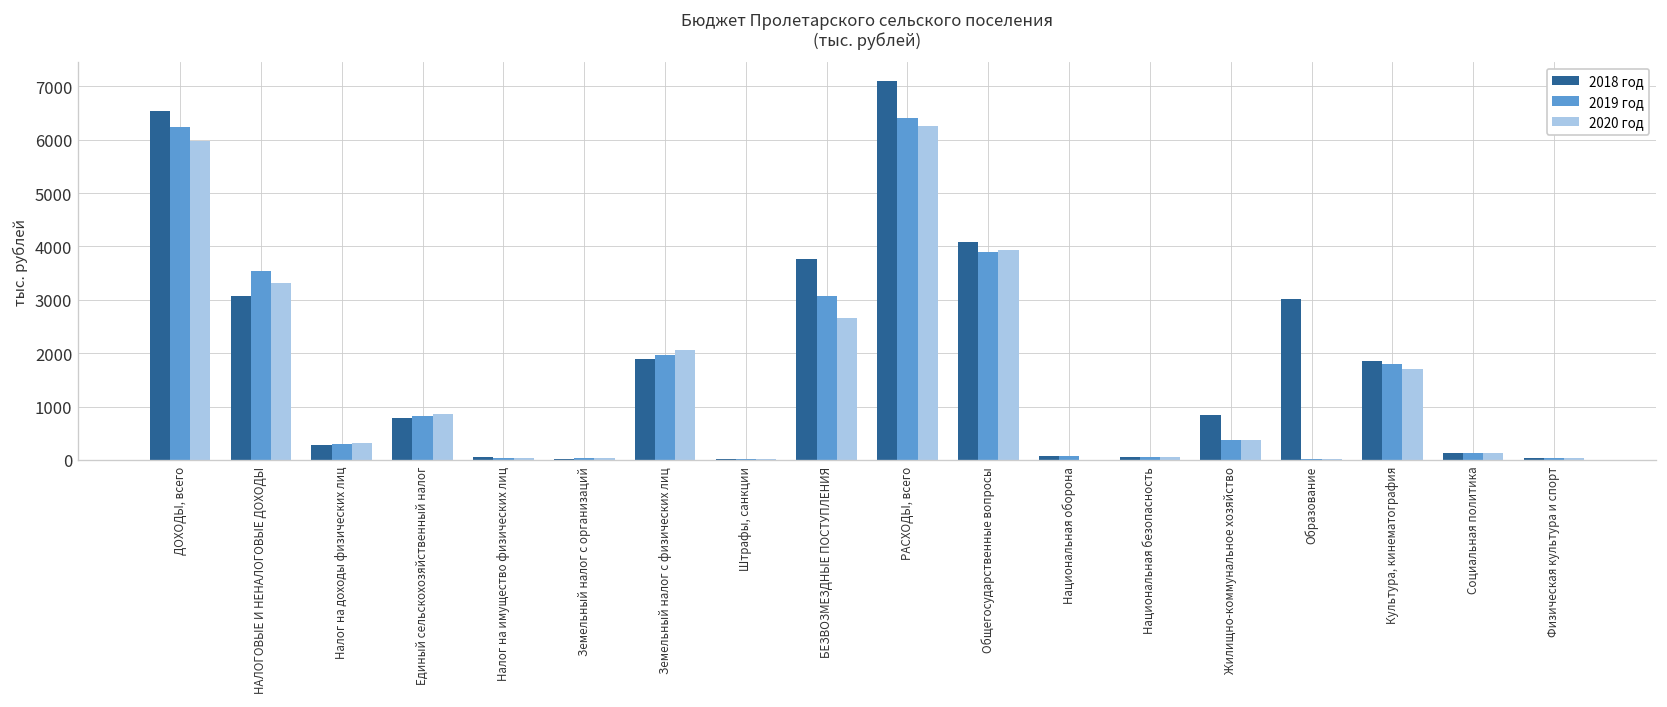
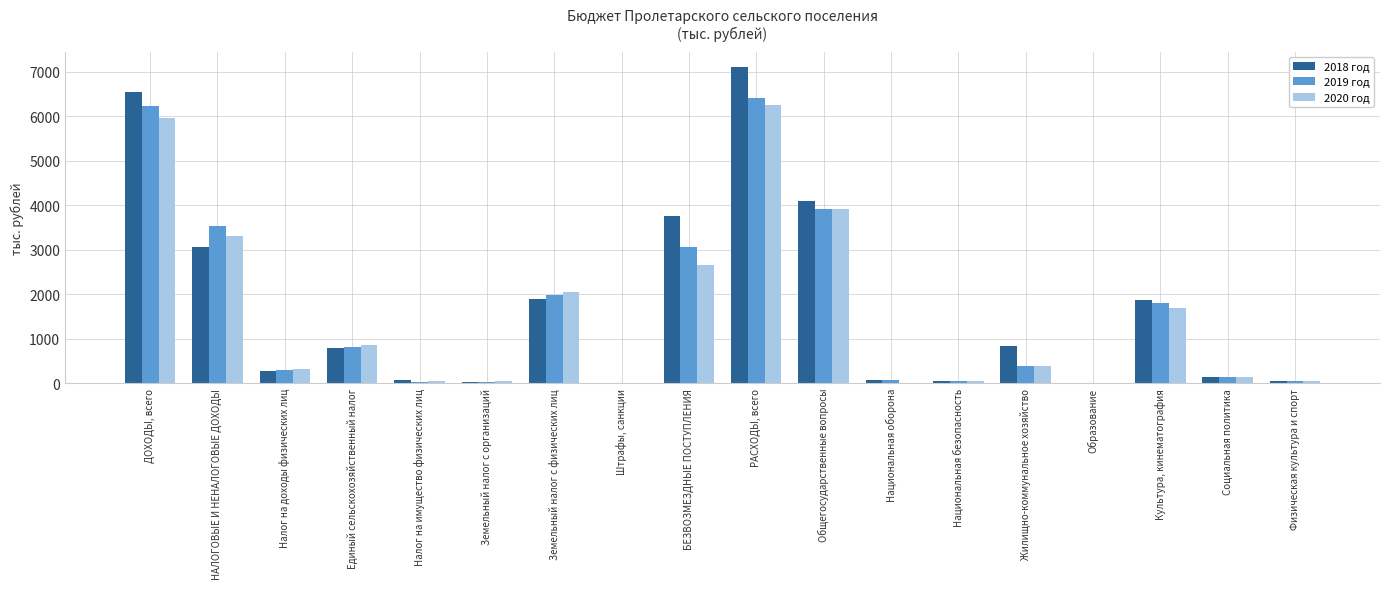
  {
    "2018 год": {
      "ДОХОДЫ, всего": 6500,
      "НАЛОГОВЫЕ И НЕНАЛОГОВЫЕ ДОХОДЫ": 3100,
      "Налог на доходы физических лиц": 300,
      "Единый сельскохозяйственный налог": 800,
      "Налог на имущество физических лиц": 100,
      "Земельный налог с физических лиц": 1900,
      "БЕЗВОЗМЕЗДНЫЕ ПОСТУПЛЕНИЯ": 3800,
      "РАСХОДЫ, всего": 7100,
      "Общегосударственные вопросы": 4100,
      "Национальная оборона": 100,
      "Национальная безопасность": 100,
      "Жилищно-коммунальное хозяйство": 800,
-     "Образование": 3000,
+     "Образование": 0,
      "Культура, кинематография": 1900,
      "Социальная политика": 100
    },
    "2019 год": {
      "ДОХОДЫ, всего": 6200,
      "НАЛОГОВЫЕ И НЕНАЛОГОВЫЕ ДОХОДЫ": 3500,
      "Налог на доходы физических лиц": 300,
      "Единый сельскохозяйственный налог": 800,
      "Земельный налог с физических лиц": 2000,
      "БЕЗВОЗМЕЗДНЫЕ ПОСТУПЛЕНИЯ": 3100,
      "РАСХОДЫ, всего": 6400,
      "Общегосударственные вопросы": 3900,
      "Национальная оборона": 100,
      "Национальная безопасность": 100,
      "Жилищно-коммунальное хозяйство": 400,
      "Культура, кинематография": 1800,
      "Социальная политика": 100
    },
    "2020 год": {
      "ДОХОДЫ, всего": 6000,
      "НАЛОГОВЫЕ И НЕНАЛОГОВЫЕ ДОХОДЫ": 3300,
      "Налог на доходы физических лиц": 300,
      "Единый сельскохозяйственный налог": 900,
      "Земельный налог с физических лиц": 2100,
      "БЕЗВОЗМЕЗДНЫЕ ПОСТУПЛЕНИЯ": 2700,
      "РАСХОДЫ, всего": 6300,
      "Общегосударственные вопросы": 3900,
      "Национальная оборона": 0,
      "Национальная безопасность": 100,
      "Жилищно-коммунальное хозяйство": 400,
      "Культура, кинематография": 1700,
      "Социальная политика": 100
    }
  }
